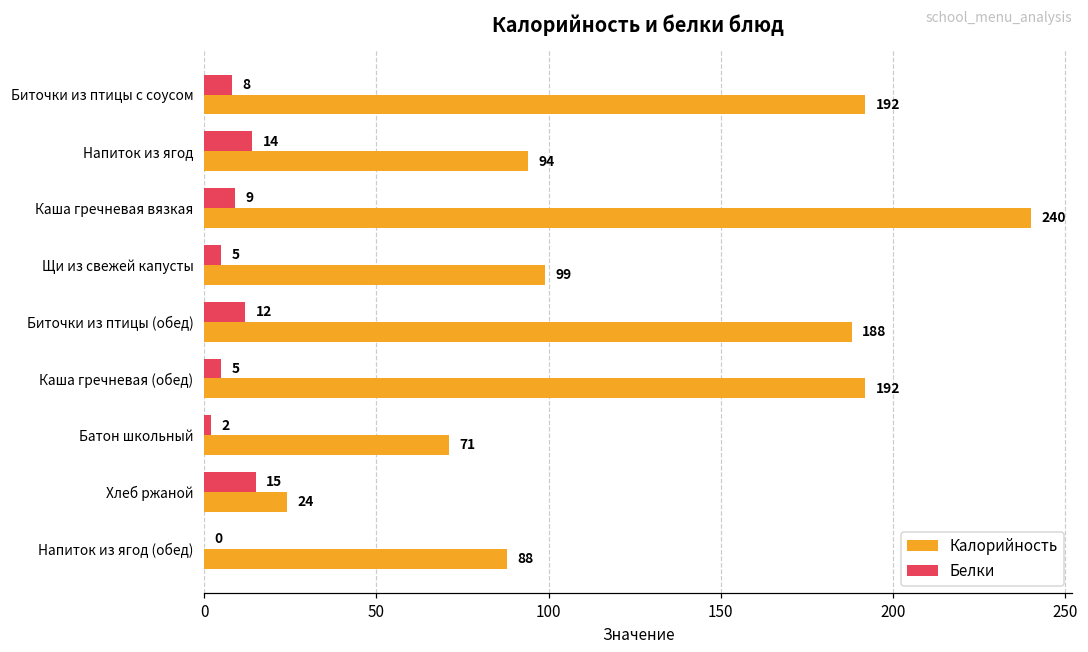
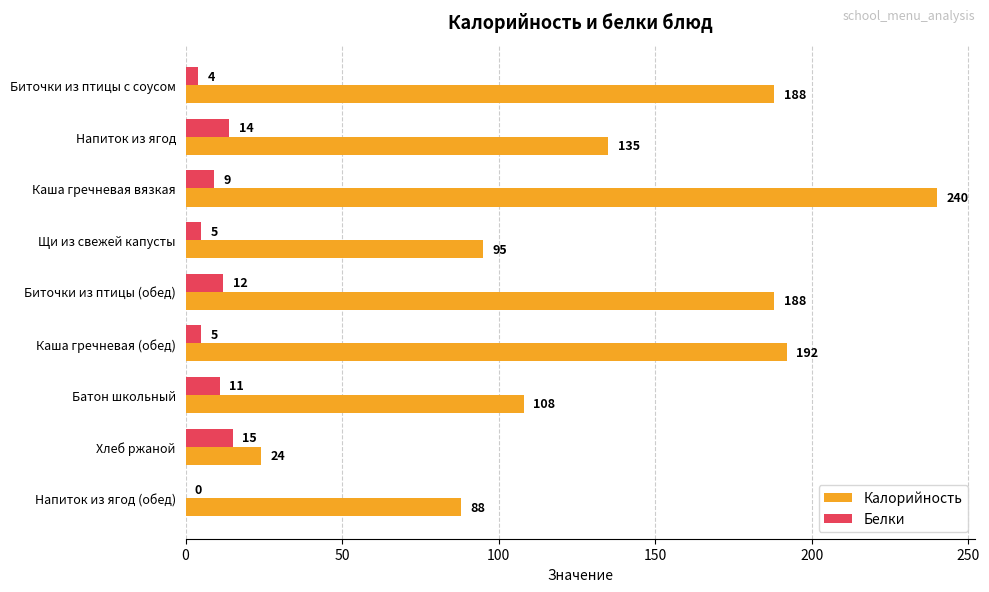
  {
    "Калорийность": {
-     "Биточки из птицы с соусом": 192,
-     "Напиток из ягод": 94,
+     "Биточки из птицы с соусом": 188,
+     "Напиток из ягод": 135,
      "Каша гречневая вязкая": 240,
-     "Щи из свежей капусты": 99,
+     "Щи из свежей капусты": 95,
      "Биточки из птицы (обед)": 188,
      "Каша гречневая (обед)": 192,
-     "Батон школьный": 71,
+     "Батон школьный": 108,
      "Хлеб ржаной": 24,
      "Напиток из ягод (обед)": 88
    },
    "Белки": {
-     "Биточки из птицы с соусом": 8,
+     "Биточки из птицы с соусом": 4,
      "Напиток из ягод": 14,
      "Каша гречневая вязкая": 9,
      "Щи из свежей капусты": 5,
      "Биточки из птицы (обед)": 12,
      "Каша гречневая (обед)": 5,
-     "Батон школьный": 2,
+     "Батон школьный": 11,
      "Хлеб ржаной": 15,
      "Напиток из ягод (обед)": 0
    }
  }
